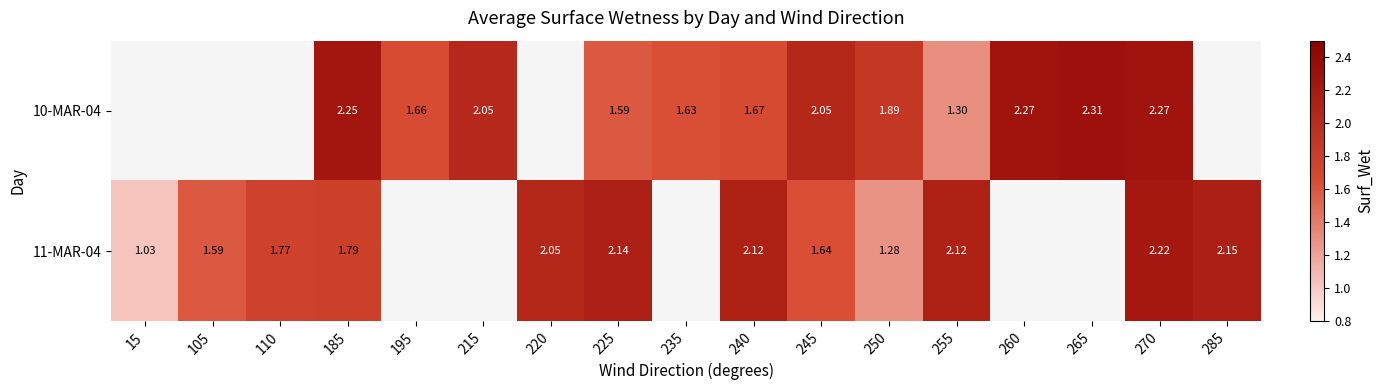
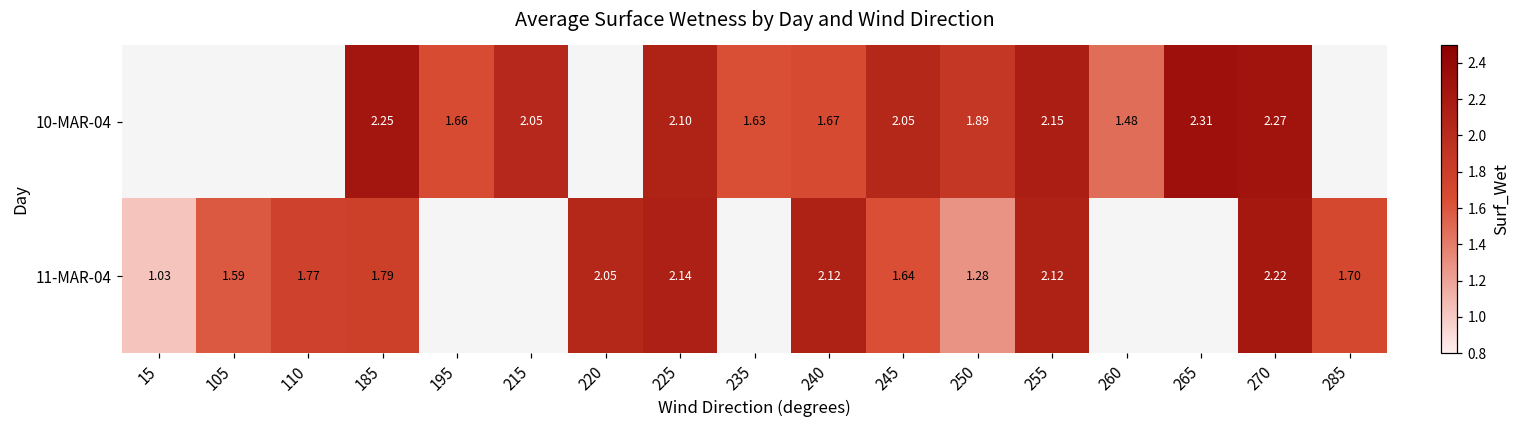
  {
    "10-MAR-04": {
      "185": 2.25,
      "195": 1.66,
      "215": 2.05,
-     "225": 1.59,
+     "225": 2.10,
      "235": 1.63,
      "240": 1.67,
      "245": 2.05,
      "250": 1.89,
-     "255": 1.30,
-     "260": 2.27,
+     "255": 2.15,
+     "260": 1.48,
      "265": 2.31,
      "270": 2.27
    },
    "11-MAR-04": {
      "15": 1.03,
      "105": 1.59,
      "110": 1.77,
      "185": 1.79,
      "220": 2.05,
      "225": 2.14,
      "240": 2.12,
      "245": 1.64,
      "250": 1.28,
      "255": 2.12,
      "270": 2.22,
-     "285": 2.15
+     "285": 1.70
    }
  }
